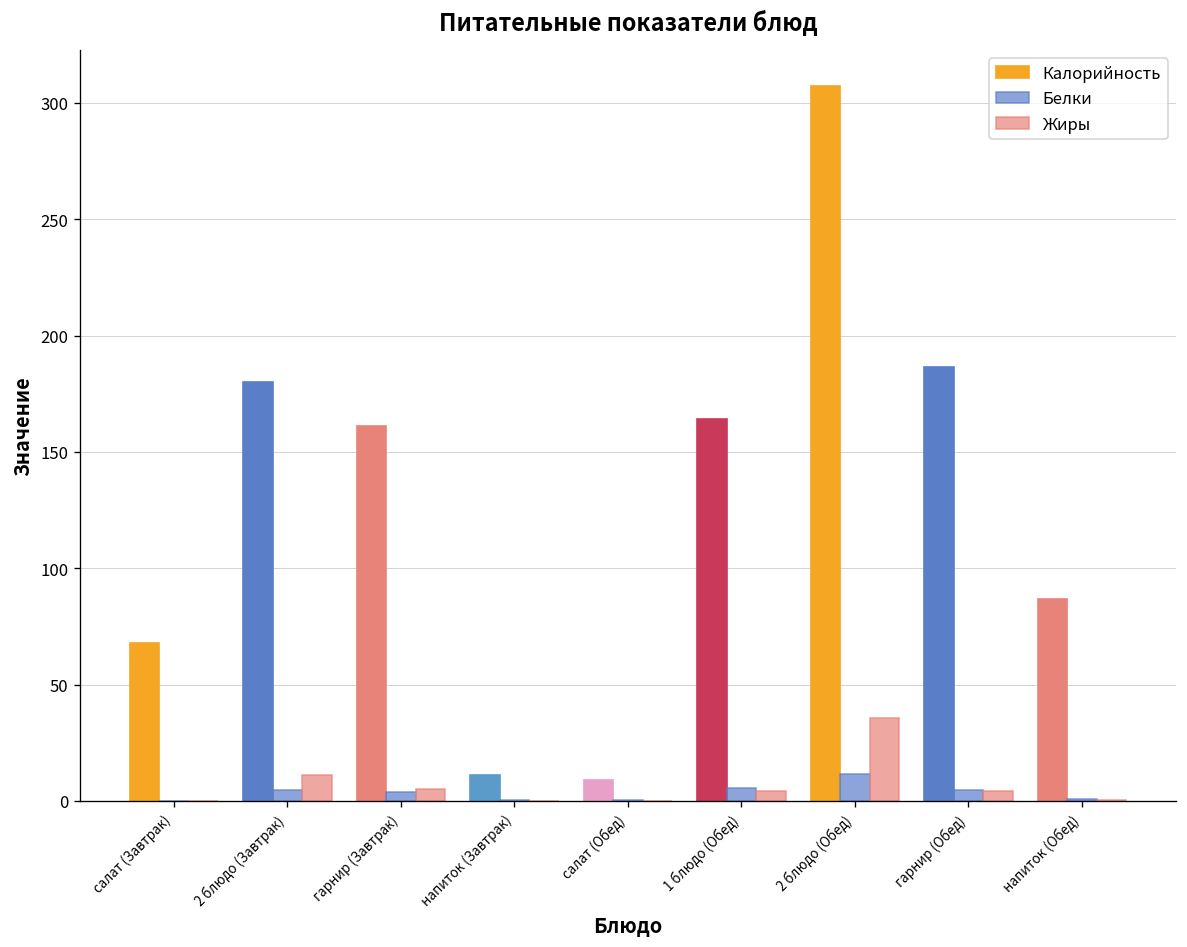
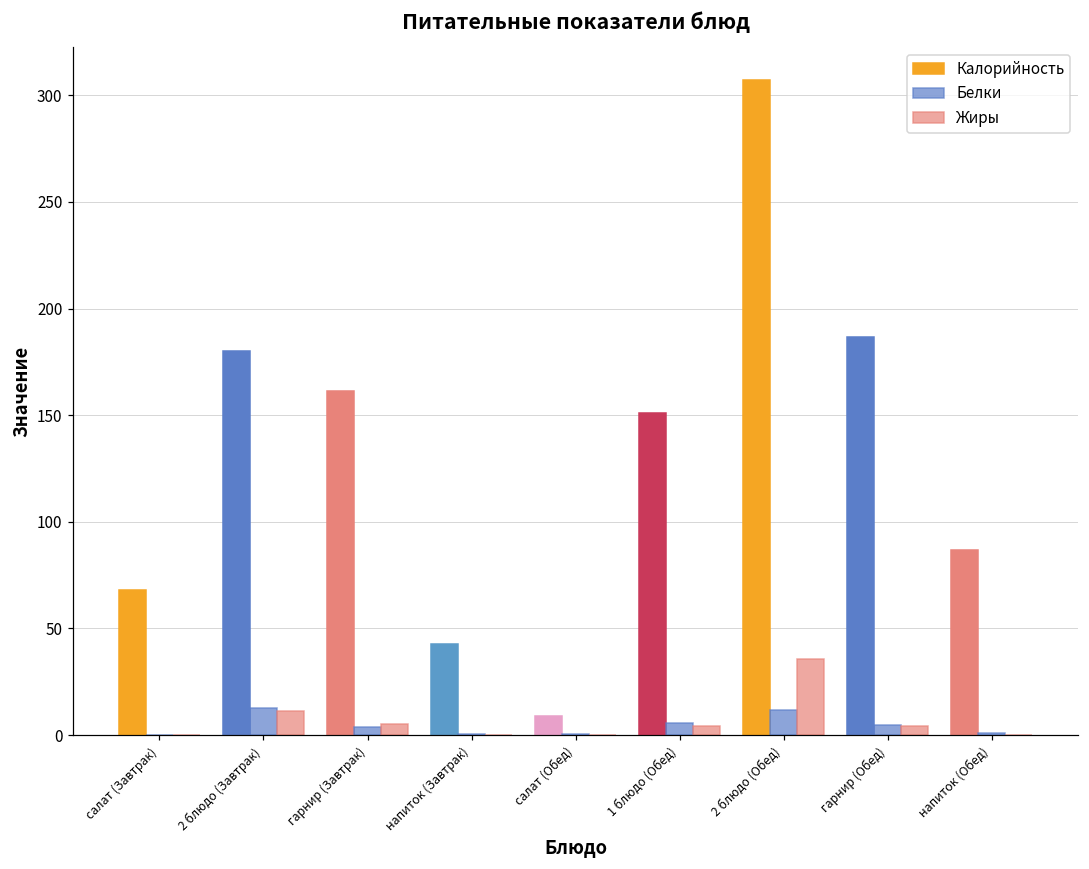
  {
    "Калорийность": {
      "салат (Завтрак)": 68,
      "2 блюдо (Завтрак)": 180,
      "гарнир (Завтрак)": 161,
-     "напиток (Завтрак)": 11,
+     "напиток (Завтрак)": 43,
      "салат (Обед)": 9,
-     "1 блюдо (Обед)": 164,
+     "1 блюдо (Обед)": 151,
      "2 блюдо (Обед)": 307,
      "гарнир (Обед)": 186,
      "напиток (Обед)": 87
    },
    "Белки": {
-     "2 блюдо (Завтрак)": 5,
+     "2 блюдо (Завтрак)": 12,
      "гарнир (Завтрак)": 4,
      "1 блюдо (Обед)": 5,
      "2 блюдо (Обед)": 12,
      "гарнир (Обед)": 4
    },
    "Жиры": {
      "2 блюдо (Завтрак)": 11,
      "гарнир (Завтрак)": 5,
      "1 блюдо (Обед)": 4,
      "2 блюдо (Обед)": 36,
      "гарнир (Обед)": 4
    }
  }
